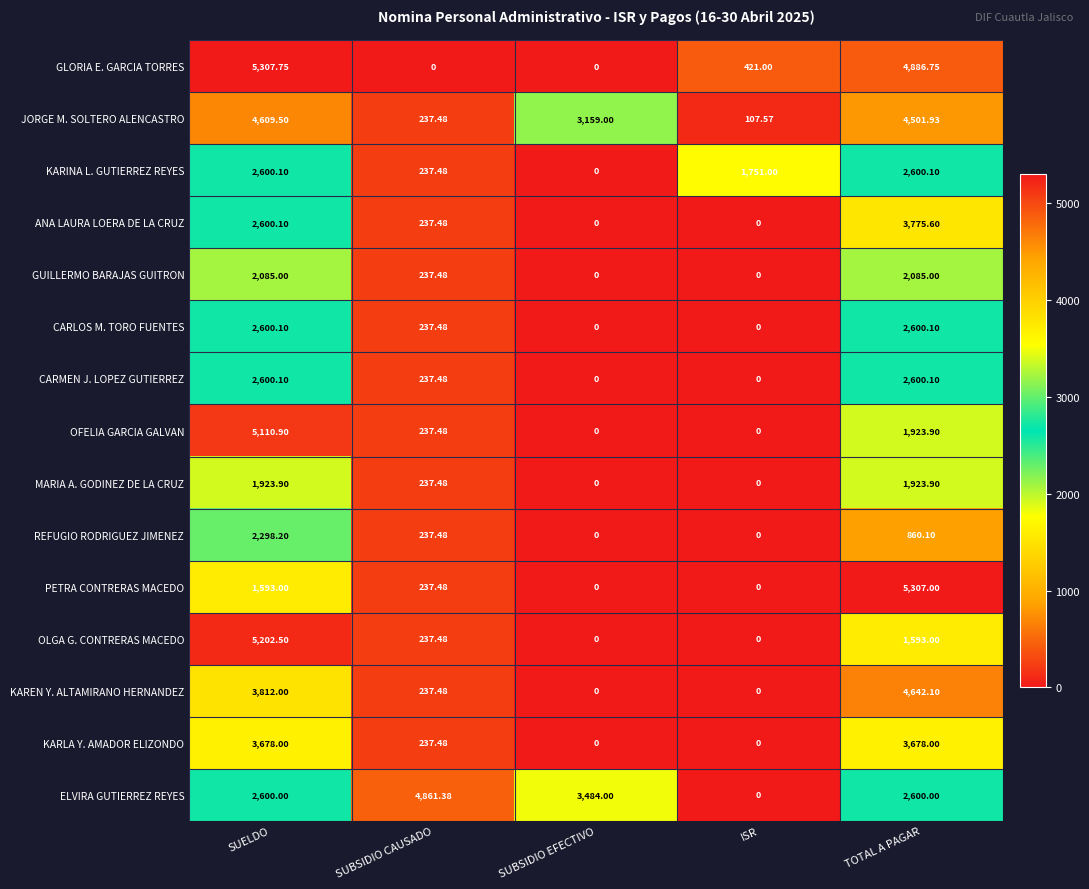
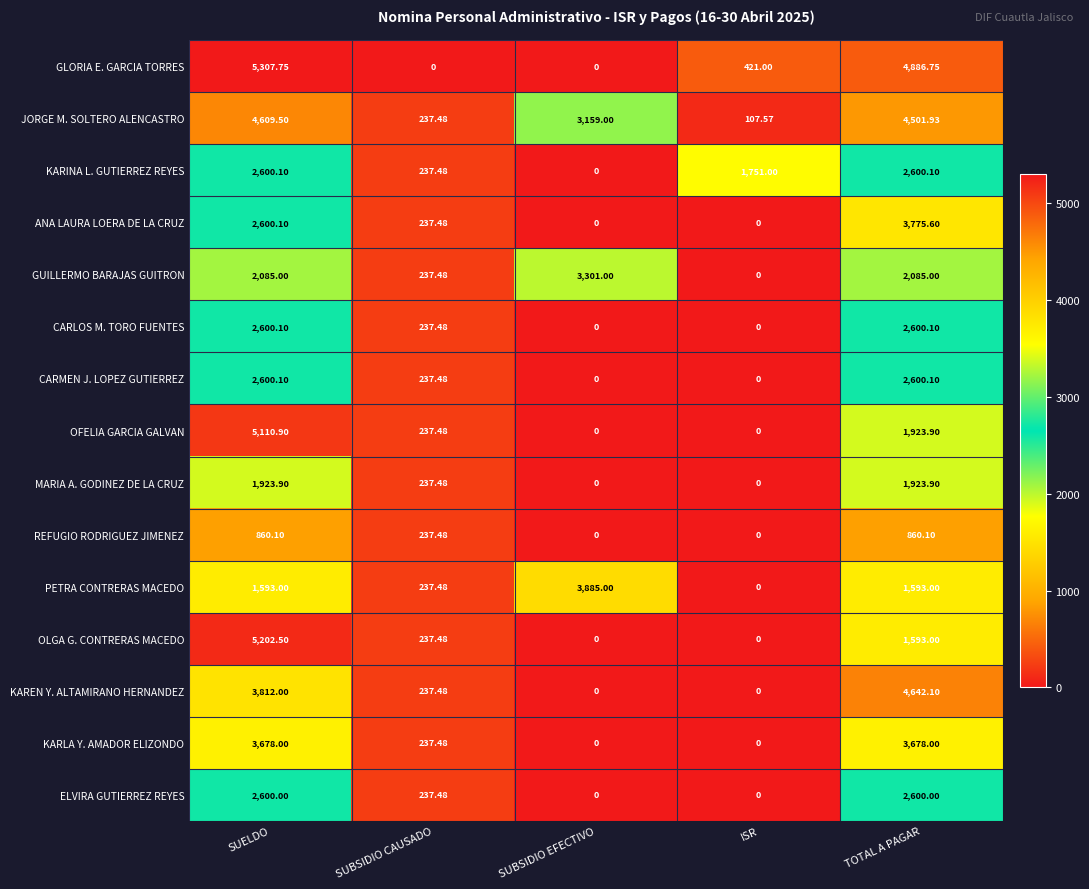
  {
    "GLORIA E. GARCIA TORRES": {
      "SUELDO": "5,307.75",
      "SUBSIDIO CAUSADO": "0",
      "SUBSIDIO EFECTIVO": "0",
      "ISR": "421.00",
      "TOTAL A PAGAR": "4,886.75"
    },
    "JORGE M. SOLTERO ALENCASTRO": {
      "SUELDO": "4,609.50",
      "SUBSIDIO CAUSADO": "237.48",
      "SUBSIDIO EFECTIVO": "3,159.00",
      "ISR": "107.57",
      "TOTAL A PAGAR": "4,501.93"
    },
    "KARINA L. GUTIERREZ REYES": {
      "SUELDO": "2,600.10",
      "SUBSIDIO CAUSADO": "237.48",
      "SUBSIDIO EFECTIVO": "0",
      "ISR": "1,751.00",
      "TOTAL A PAGAR": "2,600.10"
    },
    "ANA LAURA LOERA DE LA CRUZ": {
      "SUELDO": "2,600.10",
      "SUBSIDIO CAUSADO": "237.48",
      "SUBSIDIO EFECTIVO": "0",
      "ISR": "0",
      "TOTAL A PAGAR": "3,775.60"
    },
    "GUILLERMO BARAJAS GUITRON": {
      "SUELDO": "2,085.00",
      "SUBSIDIO CAUSADO": "237.48",
-     "SUBSIDIO EFECTIVO": "0",
+     "SUBSIDIO EFECTIVO": "3,301.00",
      "ISR": "0",
      "TOTAL A PAGAR": "2,085.00"
    },
    "CARLOS M. TORO FUENTES": {
      "SUELDO": "2,600.10",
      "SUBSIDIO CAUSADO": "237.48",
      "SUBSIDIO EFECTIVO": "0",
      "ISR": "0",
      "TOTAL A PAGAR": "2,600.10"
    },
    "CARMEN J. LOPEZ GUTIERREZ": {
      "SUELDO": "2,600.10",
      "SUBSIDIO CAUSADO": "237.48",
      "SUBSIDIO EFECTIVO": "0",
      "ISR": "0",
      "TOTAL A PAGAR": "2,600.10"
    },
    "OFELIA GARCIA GALVAN": {
      "SUELDO": "5,110.90",
      "SUBSIDIO CAUSADO": "237.48",
      "SUBSIDIO EFECTIVO": "0",
      "ISR": "0",
      "TOTAL A PAGAR": "1,923.90"
    },
    "MARIA A. GODINEZ DE LA CRUZ": {
      "SUELDO": "1,923.90",
      "SUBSIDIO CAUSADO": "237.48",
      "SUBSIDIO EFECTIVO": "0",
      "ISR": "0",
      "TOTAL A PAGAR": "1,923.90"
    },
    "REFUGIO RODRIGUEZ JIMENEZ": {
-     "SUELDO": "2,298.20",
+     "SUELDO": "860.10",
      "SUBSIDIO CAUSADO": "237.48",
      "SUBSIDIO EFECTIVO": "0",
      "ISR": "0",
      "TOTAL A PAGAR": "860.10"
    },
    "PETRA CONTRERAS MACEDO": {
      "SUELDO": "1,593.00",
      "SUBSIDIO CAUSADO": "237.48",
-     "SUBSIDIO EFECTIVO": "0",
+     "SUBSIDIO EFECTIVO": "3,885.00",
      "ISR": "0",
-     "TOTAL A PAGAR": "5,307.00"
+     "TOTAL A PAGAR": "1,593.00"
    },
    "OLGA G. CONTRERAS MACEDO": {
      "SUELDO": "5,202.50",
      "SUBSIDIO CAUSADO": "237.48",
      "SUBSIDIO EFECTIVO": "0",
      "ISR": "0",
      "TOTAL A PAGAR": "1,593.00"
    },
    "KAREN Y. ALTAMIRANO HERNANDEZ": {
      "SUELDO": "3,812.00",
      "SUBSIDIO CAUSADO": "237.48",
      "SUBSIDIO EFECTIVO": "0",
      "ISR": "0",
      "TOTAL A PAGAR": "4,642.10"
    },
    "KARLA Y. AMADOR ELIZONDO": {
      "SUELDO": "3,678.00",
      "SUBSIDIO CAUSADO": "237.48",
      "SUBSIDIO EFECTIVO": "0",
      "ISR": "0",
      "TOTAL A PAGAR": "3,678.00"
    },
    "ELVIRA GUTIERREZ REYES": {
      "SUELDO": "2,600.00",
-     "SUBSIDIO CAUSADO": "4,861.38",
-     "SUBSIDIO EFECTIVO": "3,484.00",
+     "SUBSIDIO CAUSADO": "237.48",
+     "SUBSIDIO EFECTIVO": "0",
      "ISR": "0",
      "TOTAL A PAGAR": "2,600.00"
    }
  }
